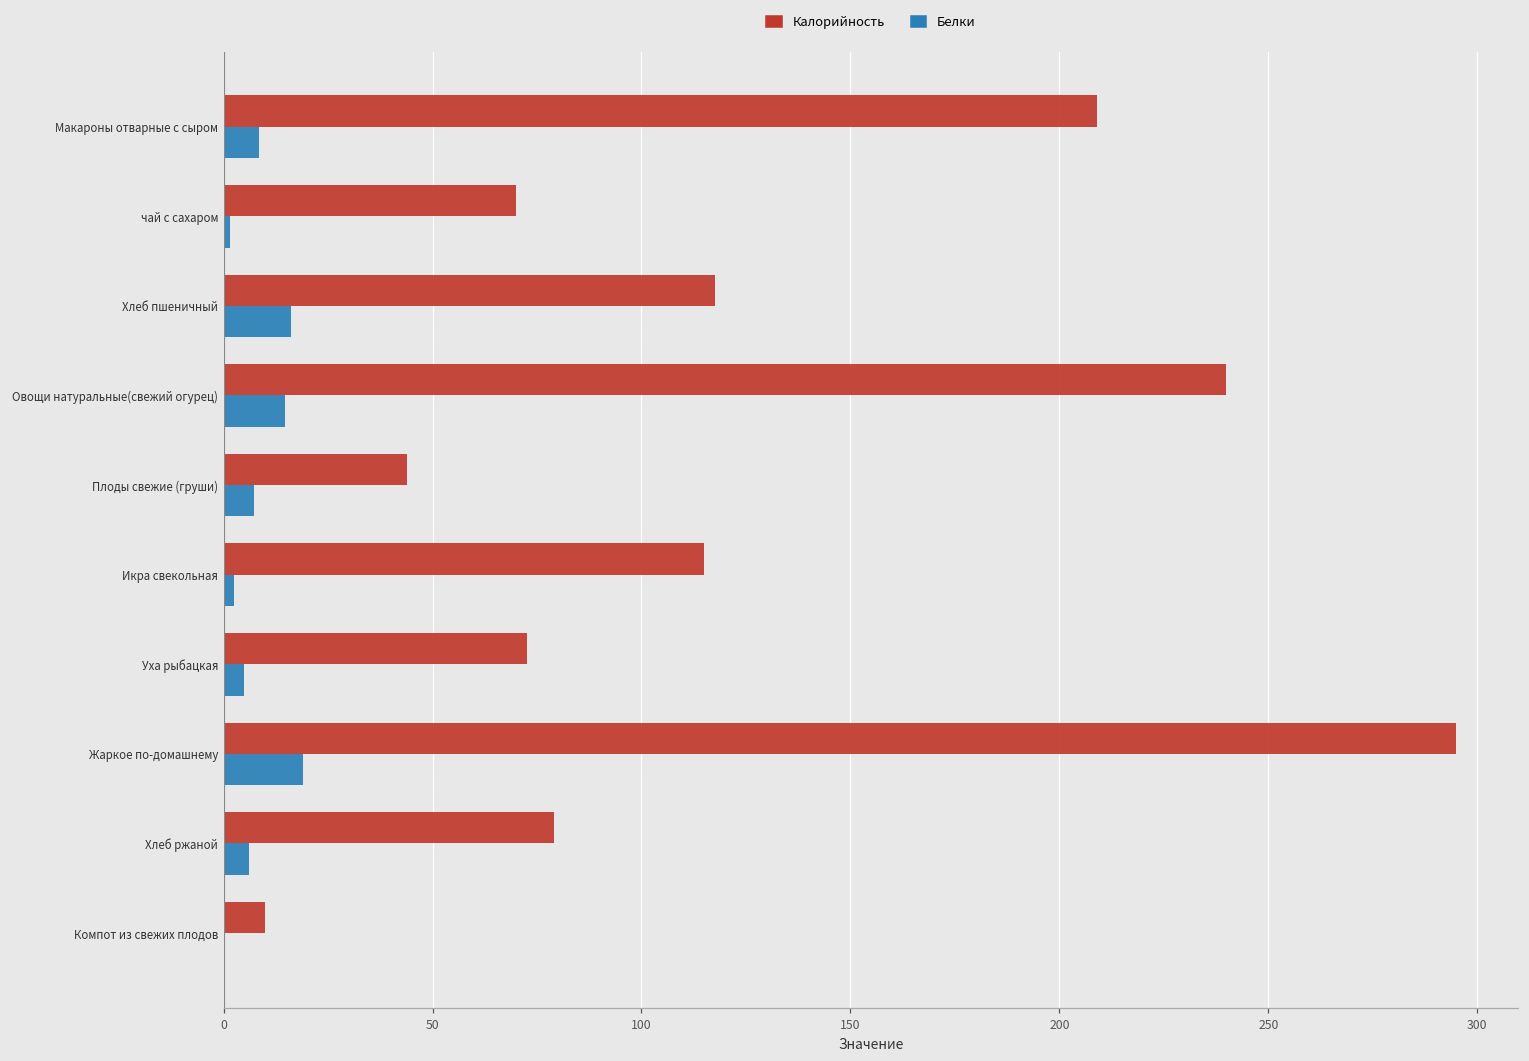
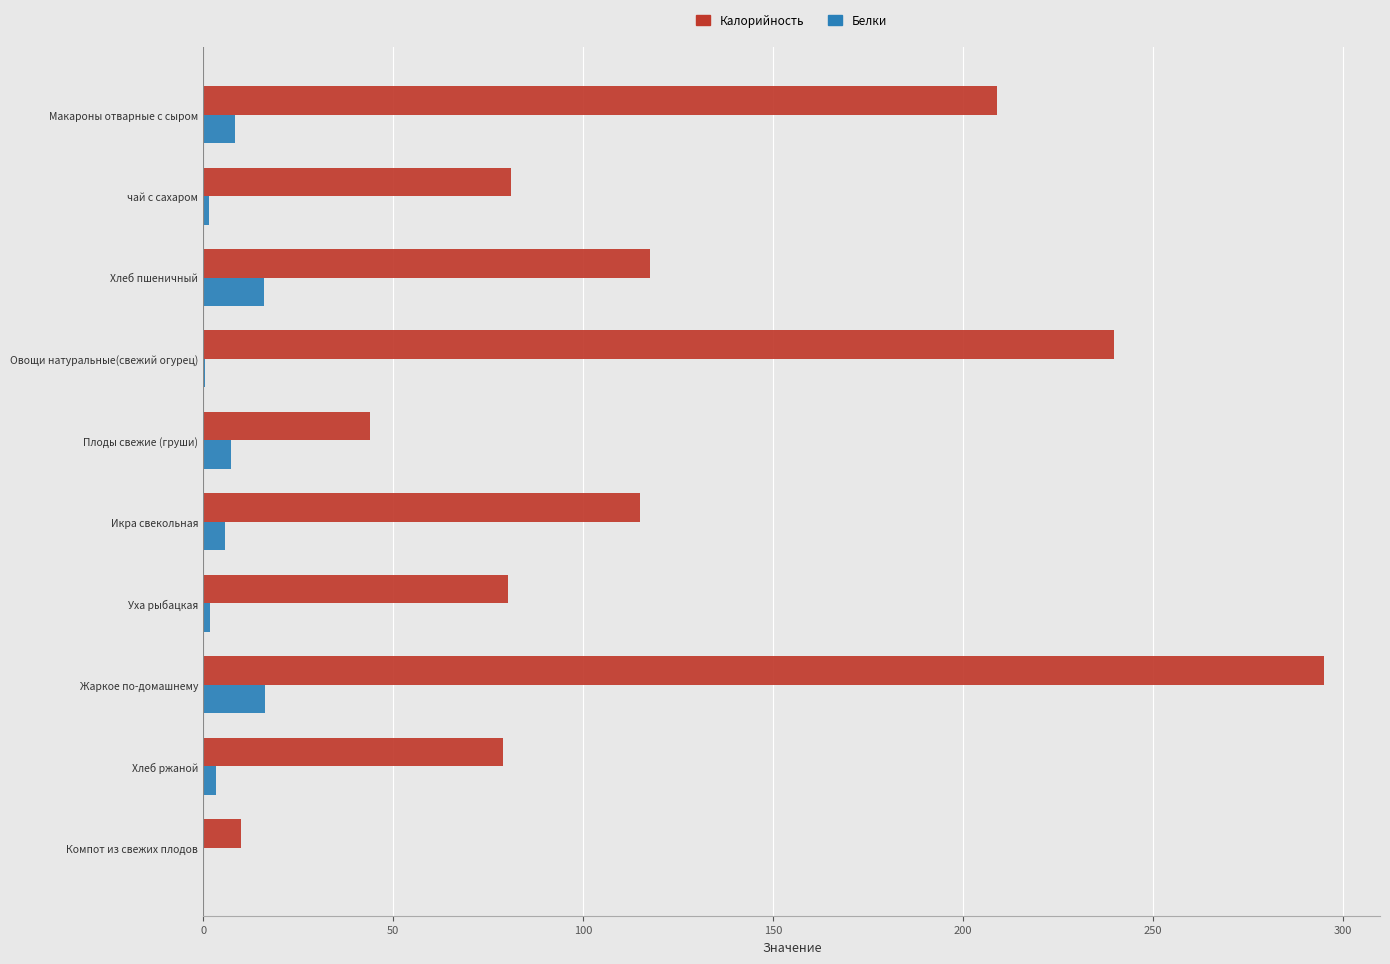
  {
    "Калорийность": {
      "Макароны отварные с сыром": 209,
-     "чай с сахаром": 70,
+     "чай с сахаром": 81,
      "Хлеб пшеничный": 118,
      "Овощи натуральные(свежий огурец)": 240,
      "Плоды свежие (груши)": 44,
      "Икра свекольная": 115,
-     "Уха рыбацкая": 73,
+     "Уха рыбацкая": 80,
      "Жаркое по-домашнему": 295,
      "Хлеб ржаной": 79,
      "Компот из свежих плодов": 10
    },
    "Белки": {
      "Макароны отварные с сыром": 8,
      "чай с сахаром": 2,
      "Хлеб пшеничный": 16,
-     "Овощи натуральные(свежий огурец)": 15,
+     "Овощи натуральные(свежий огурец)": 1,
      "Плоды свежие (груши)": 7,
-     "Икра свекольная": 2,
-     "Уха рыбацкая": 5,
-     "Жаркое по-домашнему": 19,
-     "Хлеб ржаной": 6
+     "Икра свекольная": 6,
+     "Уха рыбацкая": 2,
+     "Жаркое по-домашнему": 16,
+     "Хлеб ржаной": 3
    }
  }
